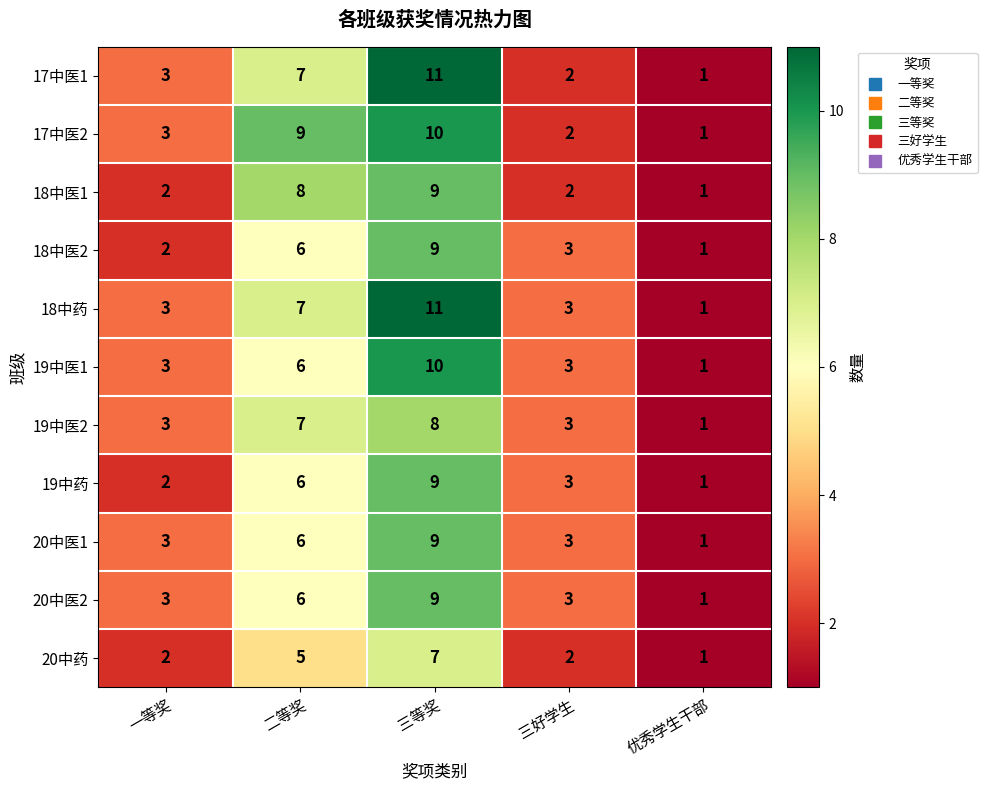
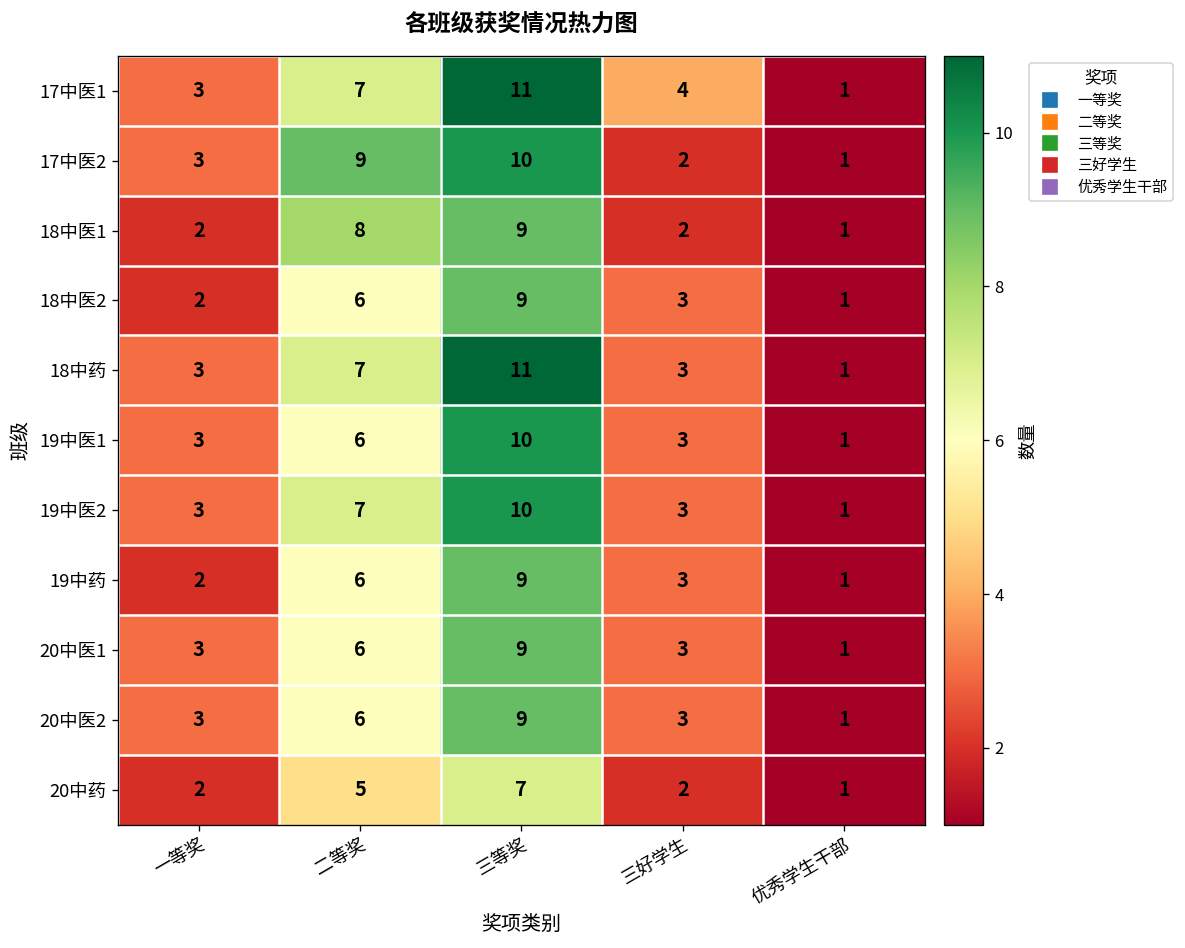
  {
    "17中医1": {
      "一等奖": 3,
      "二等奖": 7,
      "三等奖": 11,
-     "三好学生": 2,
+     "三好学生": 4,
      "优秀学生干部": 1
    },
    "17中医2": {
      "一等奖": 3,
      "二等奖": 9,
      "三等奖": 10,
      "三好学生": 2,
      "优秀学生干部": 1
    },
    "18中医1": {
      "一等奖": 2,
      "二等奖": 8,
      "三等奖": 9,
      "三好学生": 2,
      "优秀学生干部": 1
    },
    "18中医2": {
      "一等奖": 2,
      "二等奖": 6,
      "三等奖": 9,
      "三好学生": 3,
      "优秀学生干部": 1
    },
    "18中药": {
      "一等奖": 3,
      "二等奖": 7,
      "三等奖": 11,
      "三好学生": 3,
      "优秀学生干部": 1
    },
    "19中医1": {
      "一等奖": 3,
      "二等奖": 6,
      "三等奖": 10,
      "三好学生": 3,
      "优秀学生干部": 1
    },
    "19中医2": {
      "一等奖": 3,
      "二等奖": 7,
-     "三等奖": 8,
+     "三等奖": 10,
      "三好学生": 3,
      "优秀学生干部": 1
    },
    "19中药": {
      "一等奖": 2,
      "二等奖": 6,
      "三等奖": 9,
      "三好学生": 3,
      "优秀学生干部": 1
    },
    "20中医1": {
      "一等奖": 3,
      "二等奖": 6,
      "三等奖": 9,
      "三好学生": 3,
      "优秀学生干部": 1
    },
    "20中医2": {
      "一等奖": 3,
      "二等奖": 6,
      "三等奖": 9,
      "三好学生": 3,
      "优秀学生干部": 1
    },
    "20中药": {
      "一等奖": 2,
      "二等奖": 5,
      "三等奖": 7,
      "三好学生": 2,
      "优秀学生干部": 1
    }
  }
